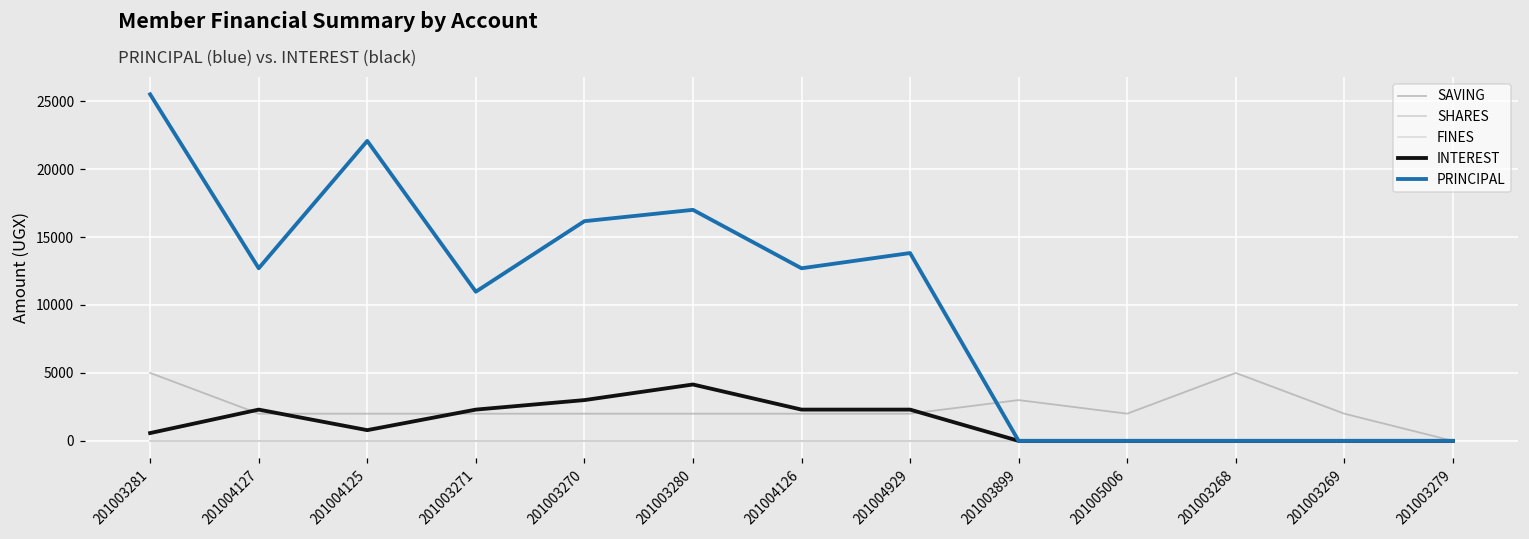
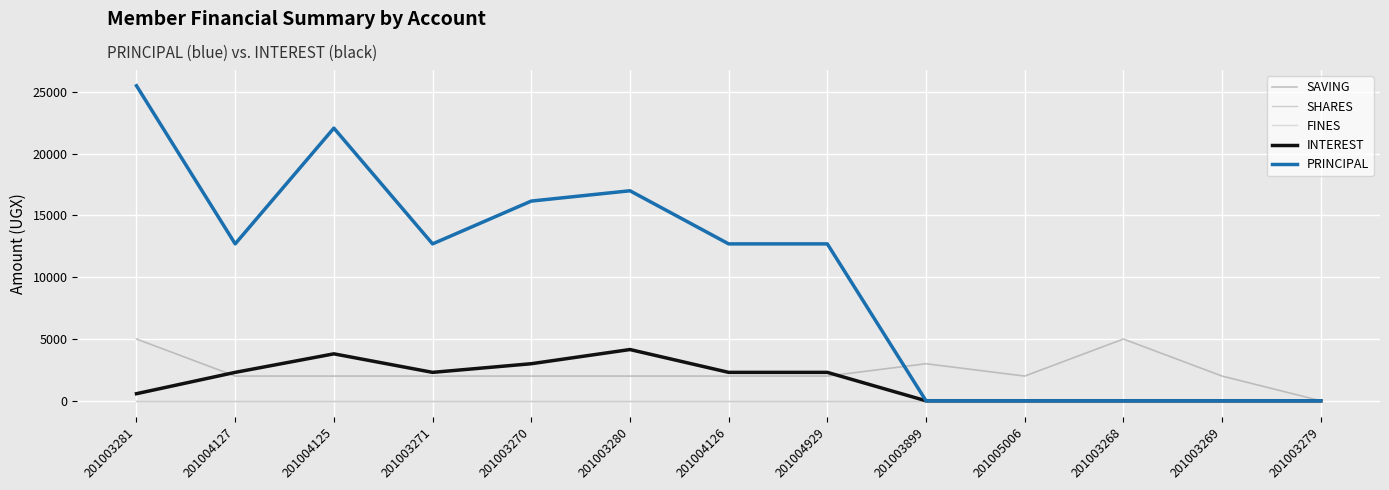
  {
    "INTEREST": {
      "201003281": 600,
      "201004127": 2300,
-     "201004125": 800,
+     "201004125": 3800,
      "201003271": 2300,
      "201003270": 3000,
      "201003280": 4100,
      "201004126": 2300,
      "201004929": 2300
    },
    "PRINCIPAL": {
      "201003281": 25500,
      "201004127": 12700,
      "201004125": 22100,
-     "201003271": 11000,
+     "201003271": 12700,
      "201003270": 16200,
      "201003280": 17000,
      "201004126": 12700,
-     "201004929": 13800
+     "201004929": 12700
    }
  }
